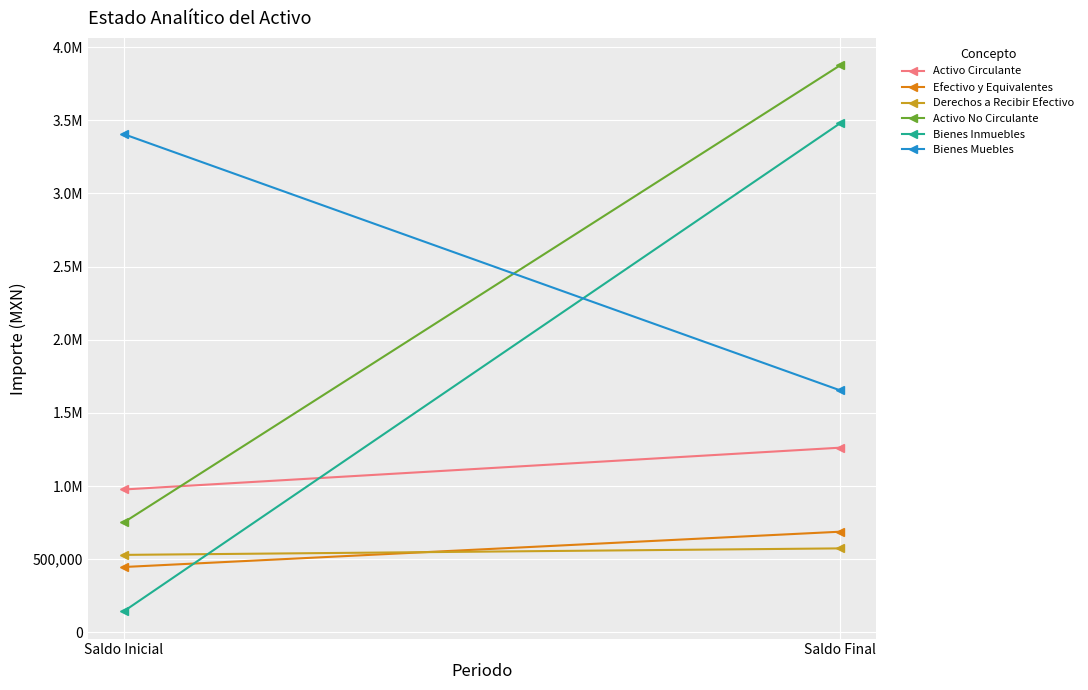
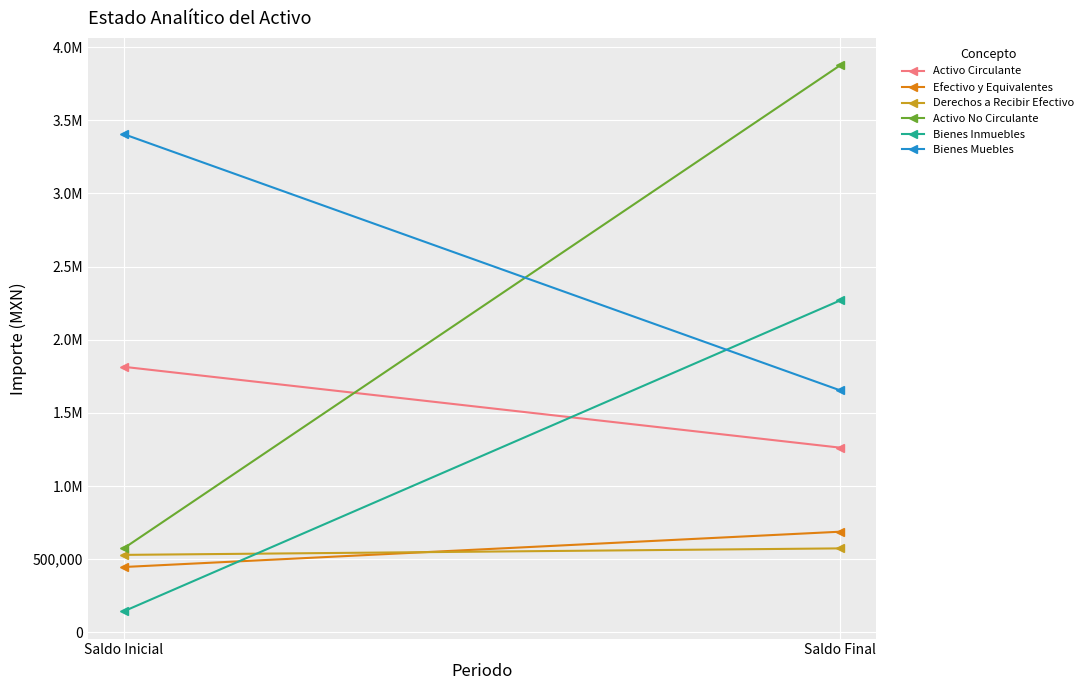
  {
    "Activo Circulante": {
-     "Saldo Inicial": "980,000",
+     "Saldo Inicial": "1,820,000",
      "Saldo Final": "1,260,000"
    },
    "Activo No Circulante": {
-     "Saldo Inicial": "750,000",
+     "Saldo Inicial": "580,000",
      "Saldo Final": "3,880,000"
    },
    "Bienes Inmuebles": {
      "Saldo Inicial": "140,000",
-     "Saldo Final": "3,480,000"
+     "Saldo Final": "2,270,000"
    },
    "Bienes Muebles": {
      "Saldo Inicial": "3,410,000",
      "Saldo Final": "1,650,000"
    }
  }
